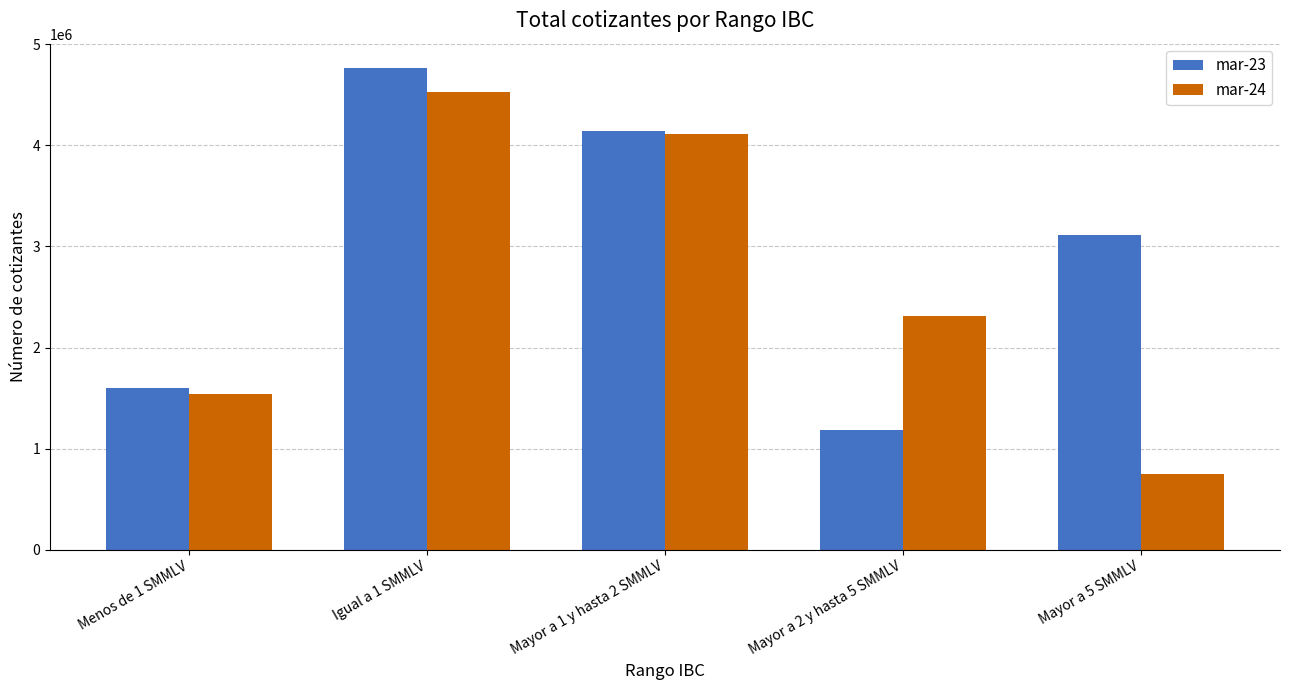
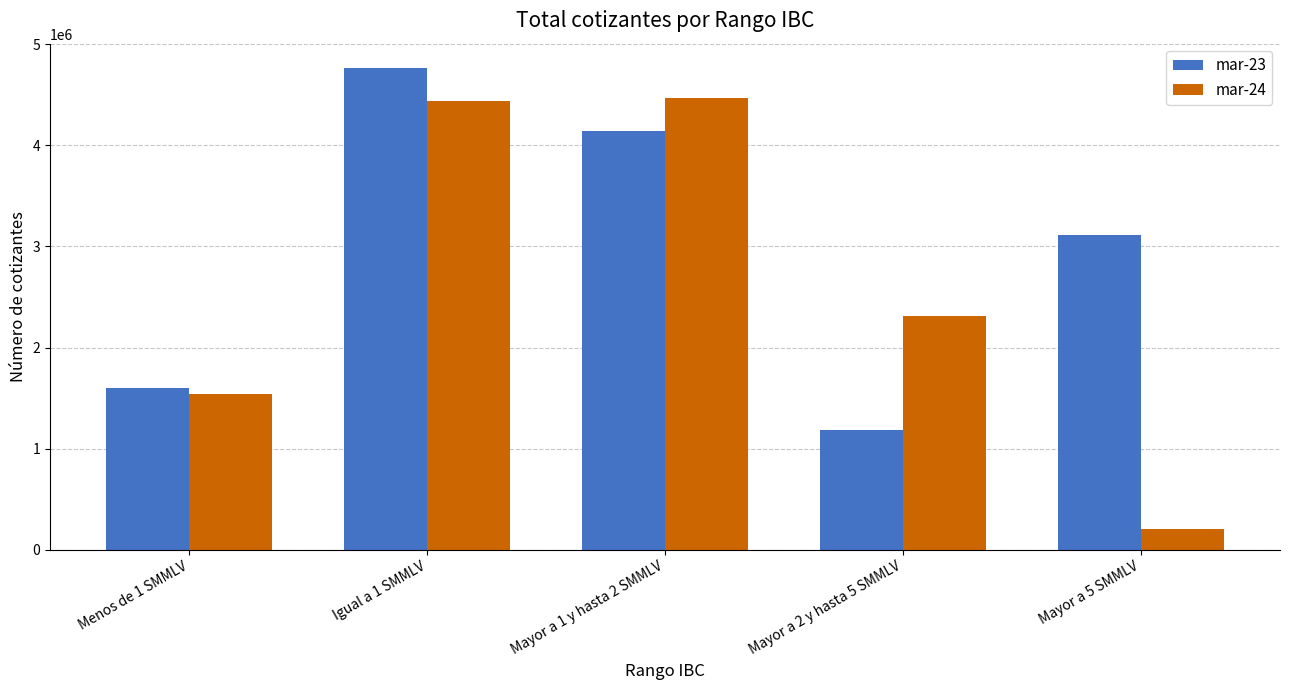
  {
    "mar-23": {
      "Menos de 1 SMMLV": 1600000,
      "Igual a 1 SMMLV": 4770000,
      "Mayor a 1 y hasta 2 SMMLV": 4140000,
      "Mayor a 2 y hasta 5 SMMLV": 1180000,
      "Mayor a 5 SMMLV": 3110000
    },
    "mar-24": {
      "Menos de 1 SMMLV": 1540000,
-     "Igual a 1 SMMLV": 4530000,
-     "Mayor a 1 y hasta 2 SMMLV": 4110000,
+     "Igual a 1 SMMLV": 4440000,
+     "Mayor a 1 y hasta 2 SMMLV": 4470000,
      "Mayor a 2 y hasta 5 SMMLV": 2310000,
-     "Mayor a 5 SMMLV": 750000
+     "Mayor a 5 SMMLV": 200000
    }
  }
